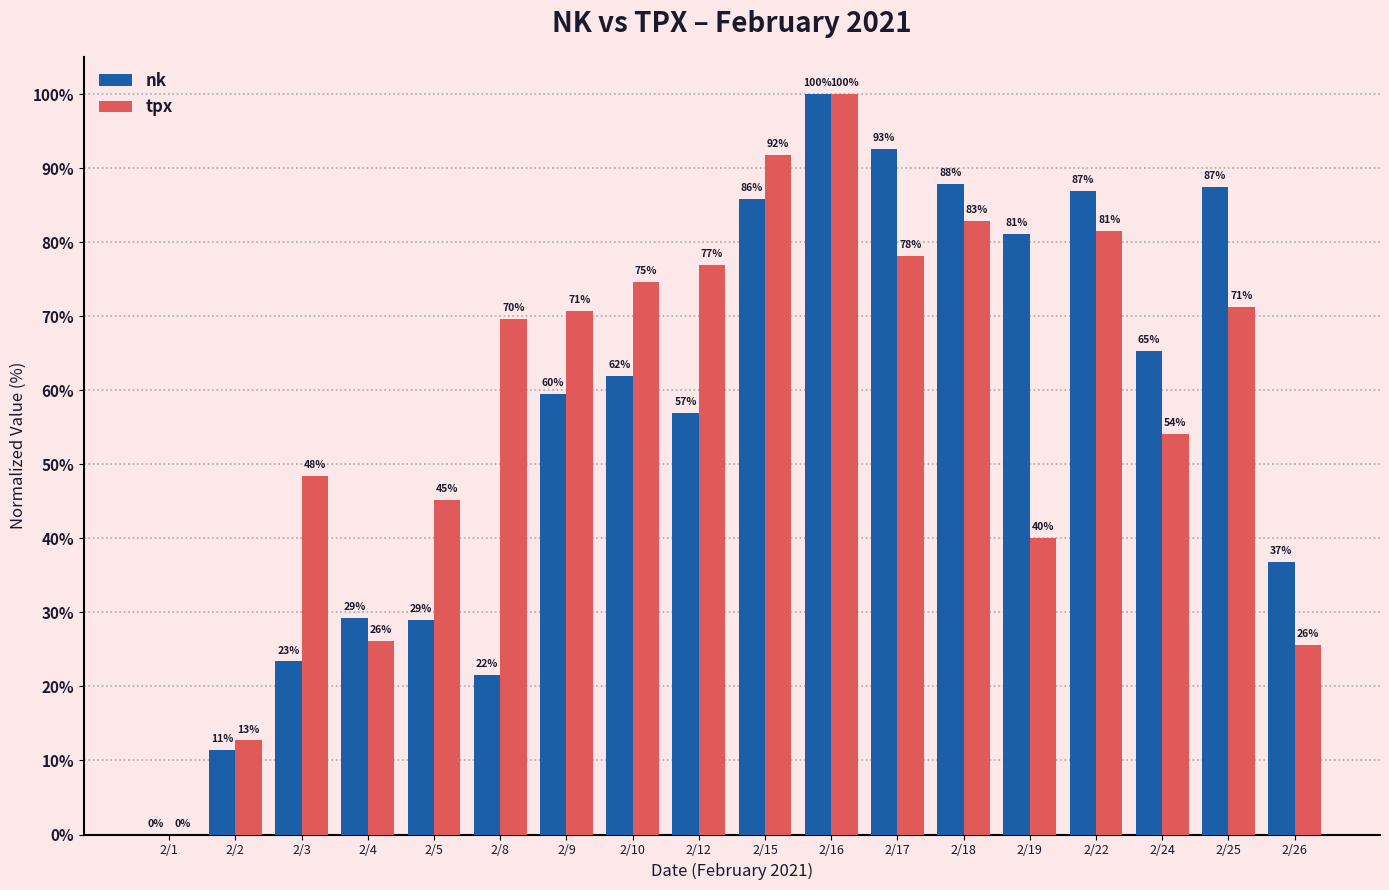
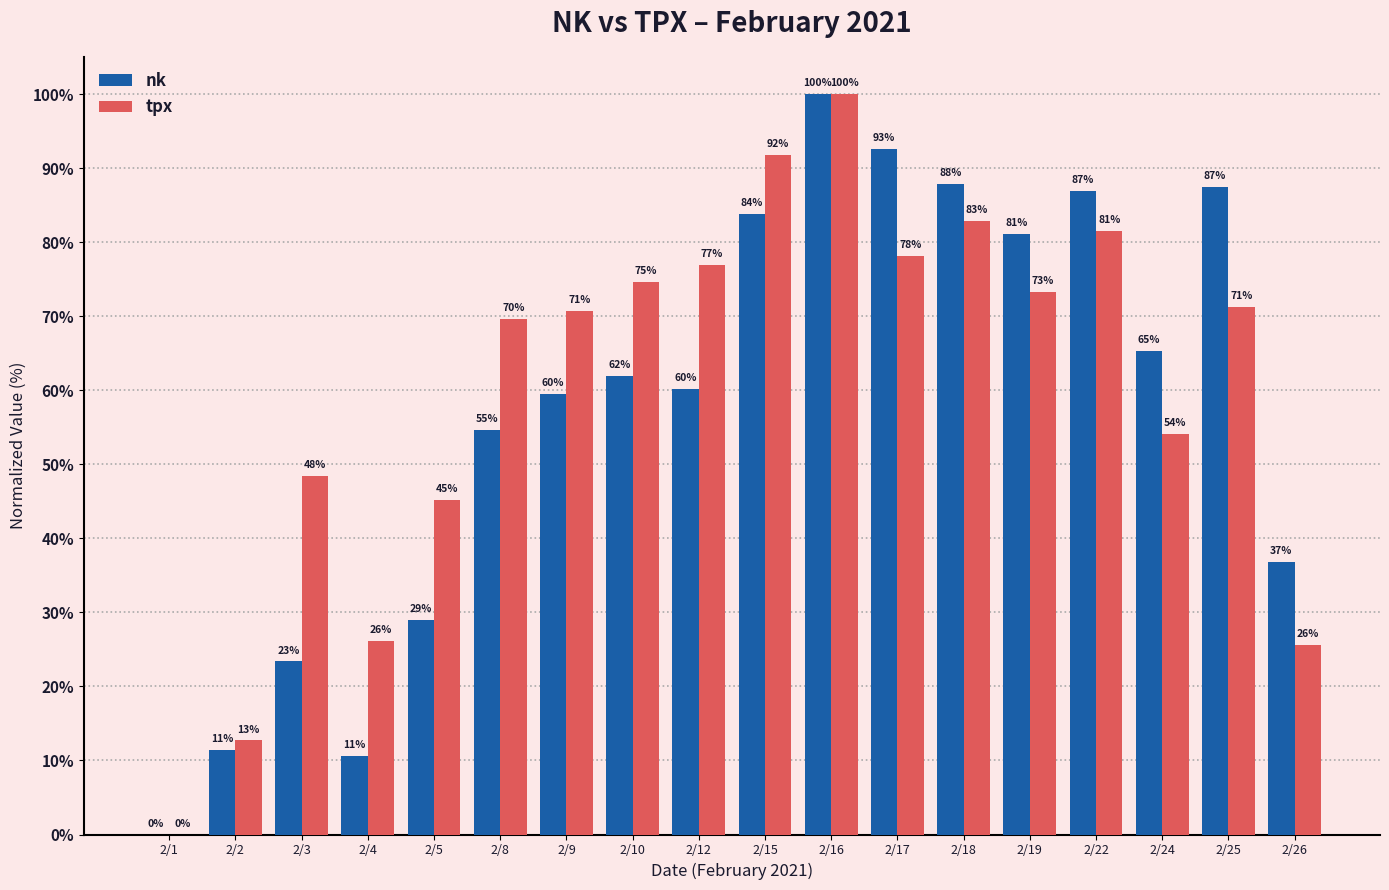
  {
    "nk": {
      "2/1": "0%",
      "2/2": "11%",
      "2/3": "23%",
-     "2/4": "29%",
+     "2/4": "11%",
      "2/5": "29%",
-     "2/8": "22%",
+     "2/8": "55%",
      "2/9": "60%",
      "2/10": "62%",
-     "2/12": "57%",
-     "2/15": "86%",
+     "2/12": "60%",
+     "2/15": "84%",
      "2/16": "100%",
      "2/17": "93%",
      "2/18": "88%",
      "2/19": "81%",
      "2/22": "87%",
      "2/24": "65%",
      "2/25": "87%",
      "2/26": "37%"
    },
    "tpx": {
      "2/1": "0%",
      "2/2": "13%",
      "2/3": "48%",
      "2/4": "26%",
      "2/5": "45%",
      "2/8": "70%",
      "2/9": "71%",
      "2/10": "75%",
      "2/12": "77%",
      "2/15": "92%",
      "2/16": "100%",
      "2/17": "78%",
      "2/18": "83%",
-     "2/19": "40%",
+     "2/19": "73%",
      "2/22": "81%",
      "2/24": "54%",
      "2/25": "71%",
      "2/26": "26%"
    }
  }
